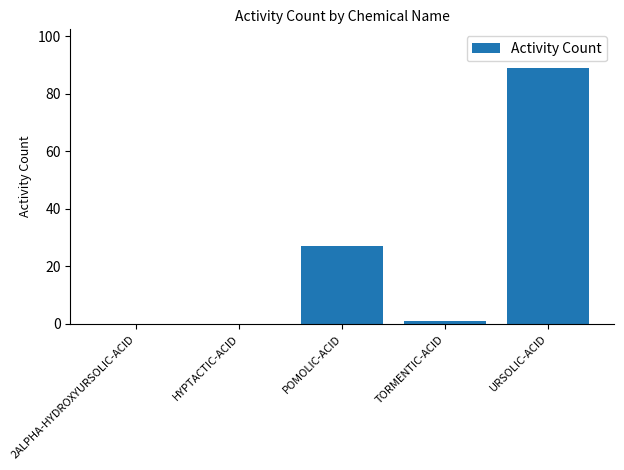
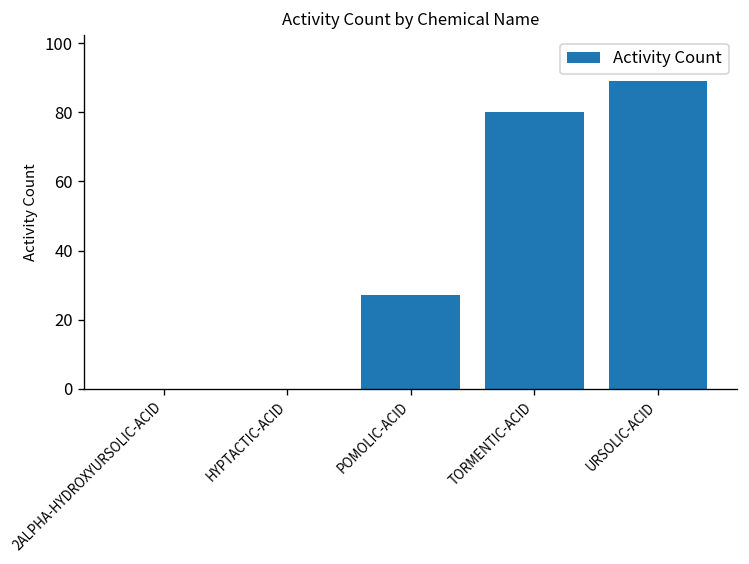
  {
    "2ALPHA-HYDROXYURSOLIC-ACID": 0,
    "HYPTACTIC-ACID": 0,
    "POMOLIC-ACID": 27,
-   "TORMENTIC-ACID": 1,
+   "TORMENTIC-ACID": 80,
    "URSOLIC-ACID": 89
  }
